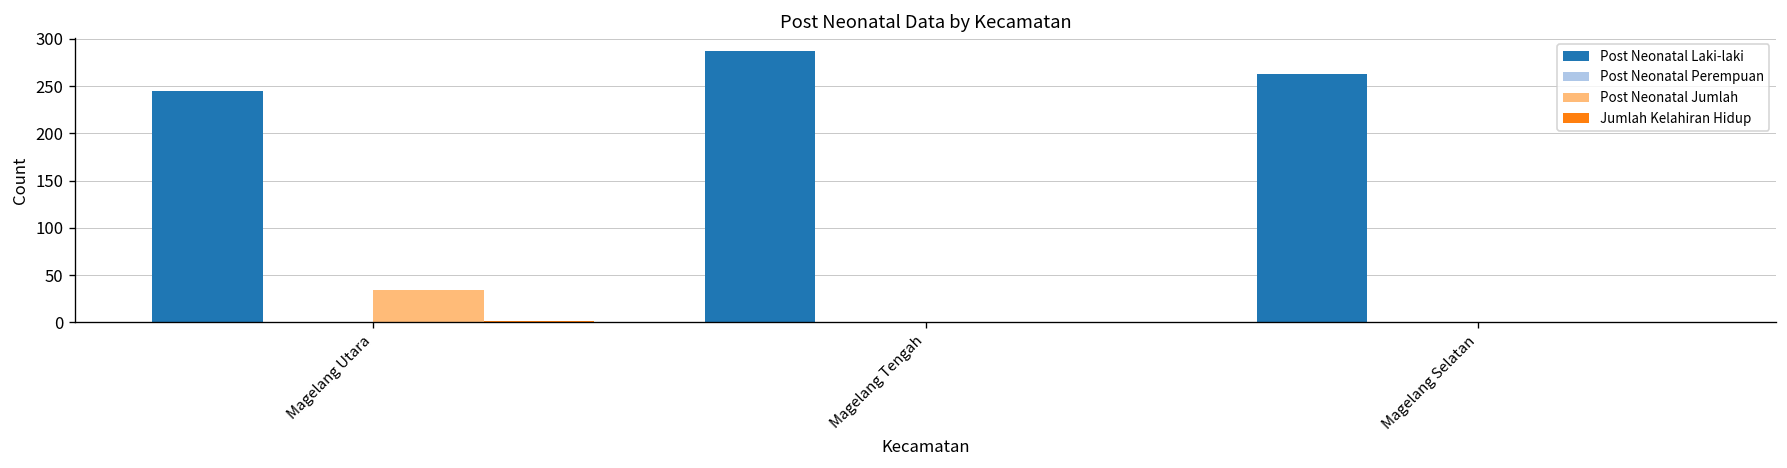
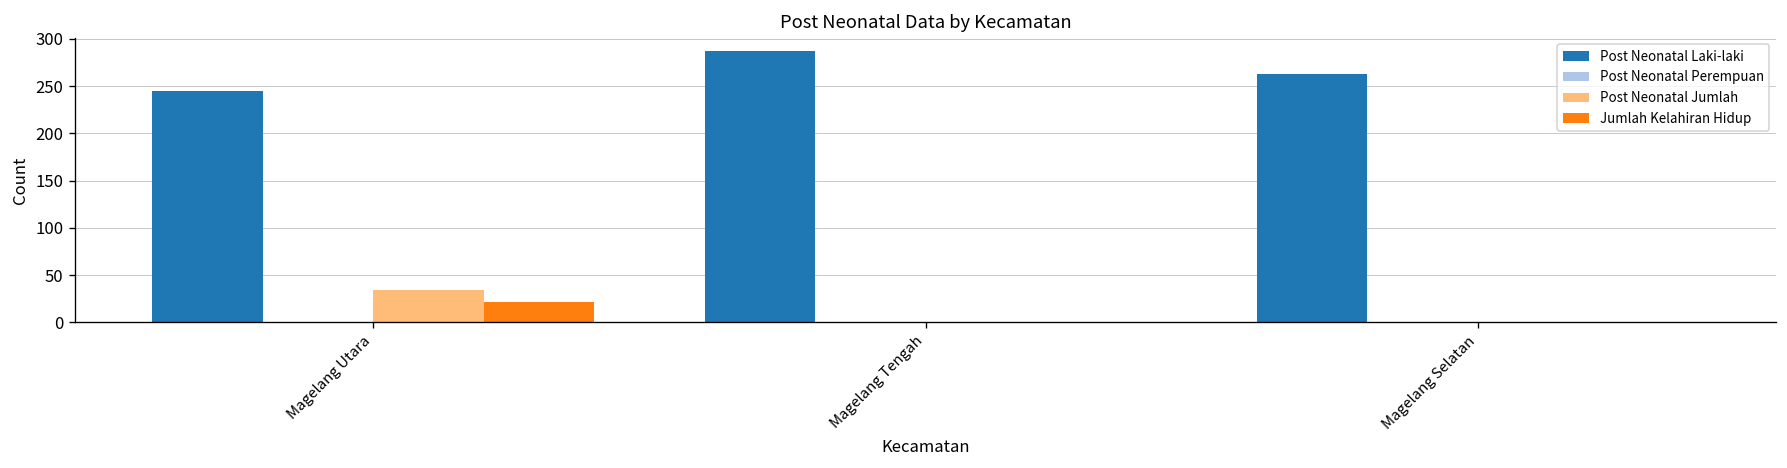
  {
    "Post Neonatal Laki-laki": {
      "Magelang Utara": 250,
      "Magelang Tengah": 290,
      "Magelang Selatan": 260
    },
    "Post Neonatal Perempuan": {
      "Magelang Utara": 0,
      "Magelang Tengah": 0,
      "Magelang Selatan": 0
    },
    "Post Neonatal Jumlah": {
      "Magelang Utara": 30,
      "Magelang Tengah": 0,
      "Magelang Selatan": 0
    },
    "Jumlah Kelahiran Hidup": {
-     "Magelang Utara": 0,
+     "Magelang Utara": 20,
      "Magelang Tengah": 0,
      "Magelang Selatan": 0
    }
  }
